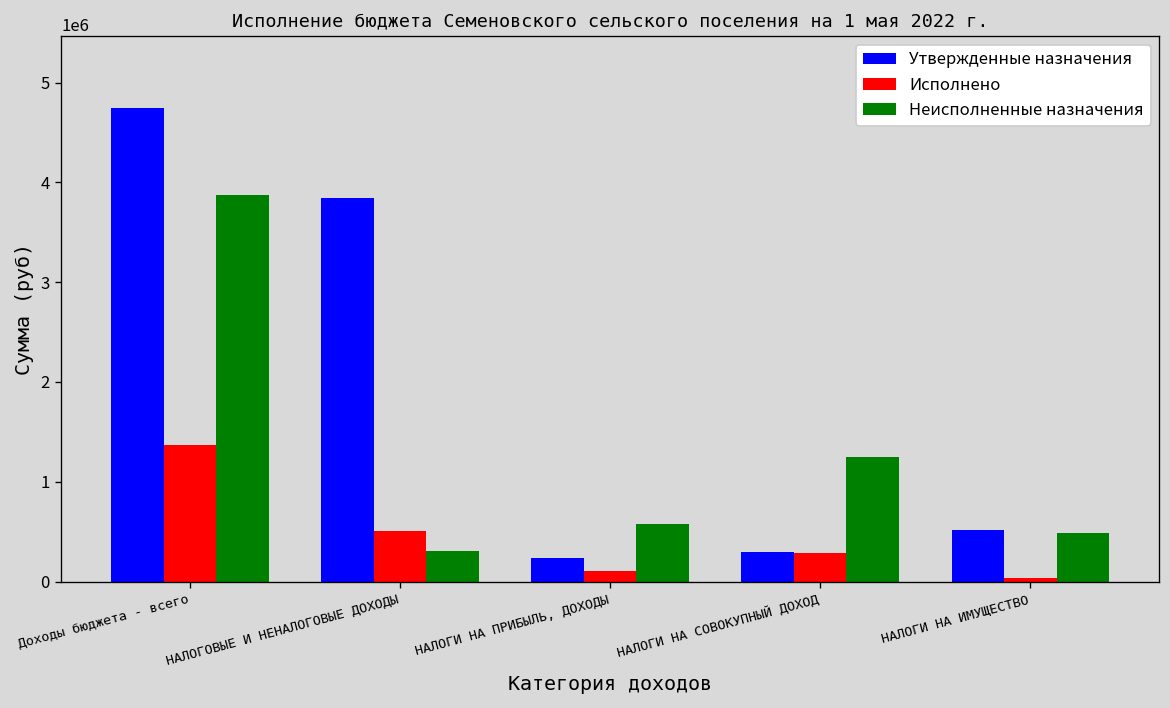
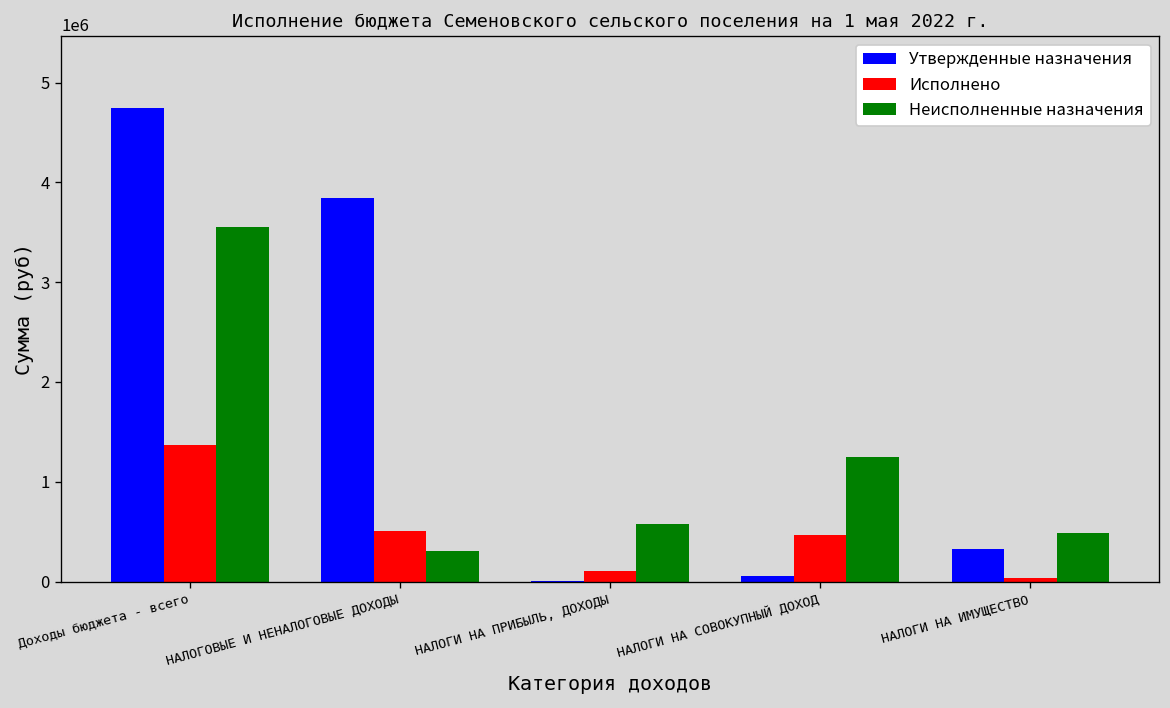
  {
    "Утвержденные назначения": {
      "Доходы бюджета - всего": 4700000,
      "НАЛОГОВЫЕ И НЕНАЛОГОВЫЕ ДОХОДЫ": 3800000,
-     "НАЛОГИ НА ПРИБЫЛЬ, ДОХОДЫ": 200000,
-     "НАЛОГИ НА СОВОКУПНЫЙ ДОХОД": 300000,
-     "НАЛОГИ НА ИМУЩЕСТВО": 500000
+     "НАЛОГИ НА ПРИБЫЛЬ, ДОХОДЫ": 0,
+     "НАЛОГИ НА СОВОКУПНЫЙ ДОХОД": 100000,
+     "НАЛОГИ НА ИМУЩЕСТВО": 300000
    },
    "Исполнено": {
      "Доходы бюджета - всего": 1400000,
      "НАЛОГОВЫЕ И НЕНАЛОГОВЫЕ ДОХОДЫ": 500000,
      "НАЛОГИ НА ПРИБЫЛЬ, ДОХОДЫ": 100000,
-     "НАЛОГИ НА СОВОКУПНЫЙ ДОХОД": 300000,
+     "НАЛОГИ НА СОВОКУПНЫЙ ДОХОД": 500000,
      "НАЛОГИ НА ИМУЩЕСТВО": 0
    },
    "Неисполненные назначения": {
-     "Доходы бюджета - всего": 3900000,
+     "Доходы бюджета - всего": 3600000,
      "НАЛОГОВЫЕ И НЕНАЛОГОВЫЕ ДОХОДЫ": 300000,
      "НАЛОГИ НА ПРИБЫЛЬ, ДОХОДЫ": 600000,
      "НАЛОГИ НА СОВОКУПНЫЙ ДОХОД": 1200000,
      "НАЛОГИ НА ИМУЩЕСТВО": 500000
    }
  }
